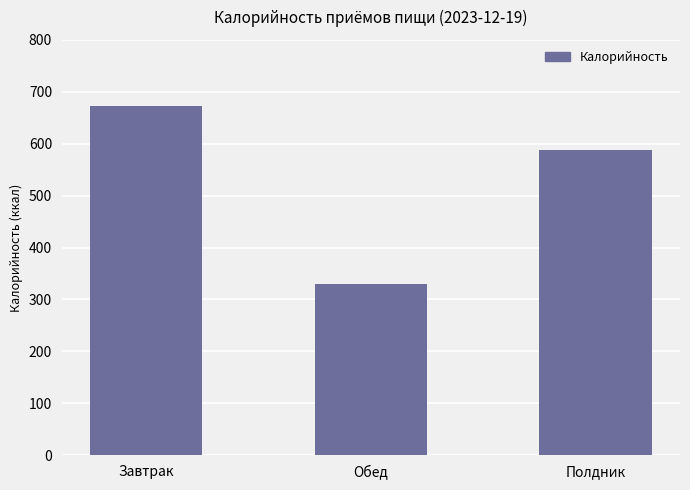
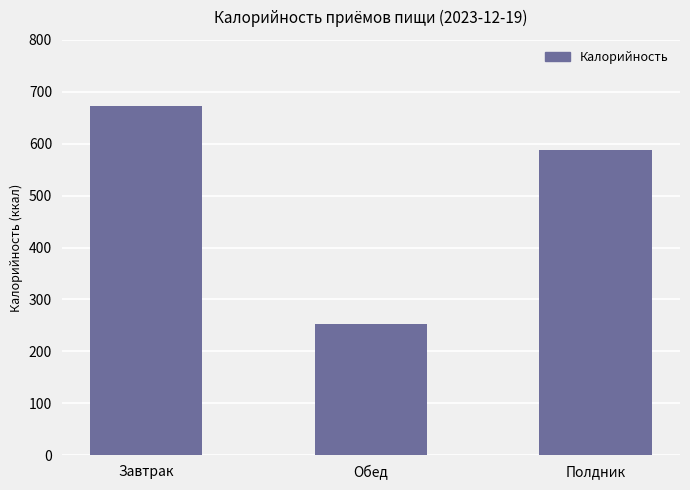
  {
    "Завтрак": 670,
-   "Обед": 330,
+   "Обед": 250,
    "Полдник": 590
  }
